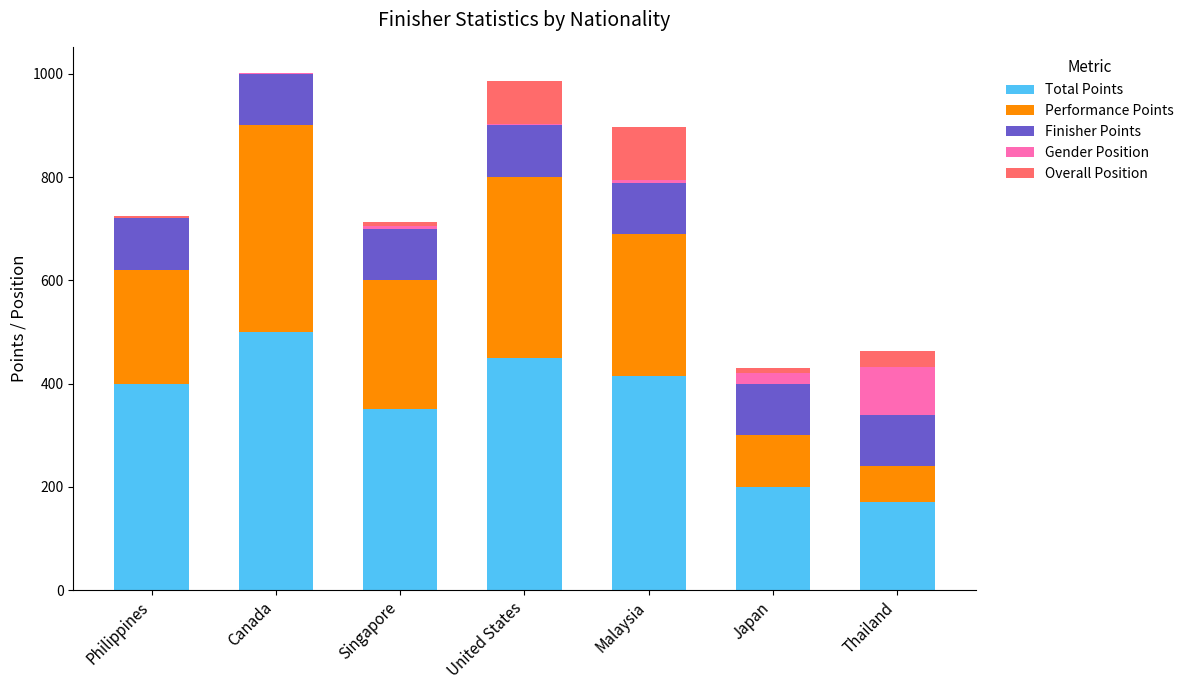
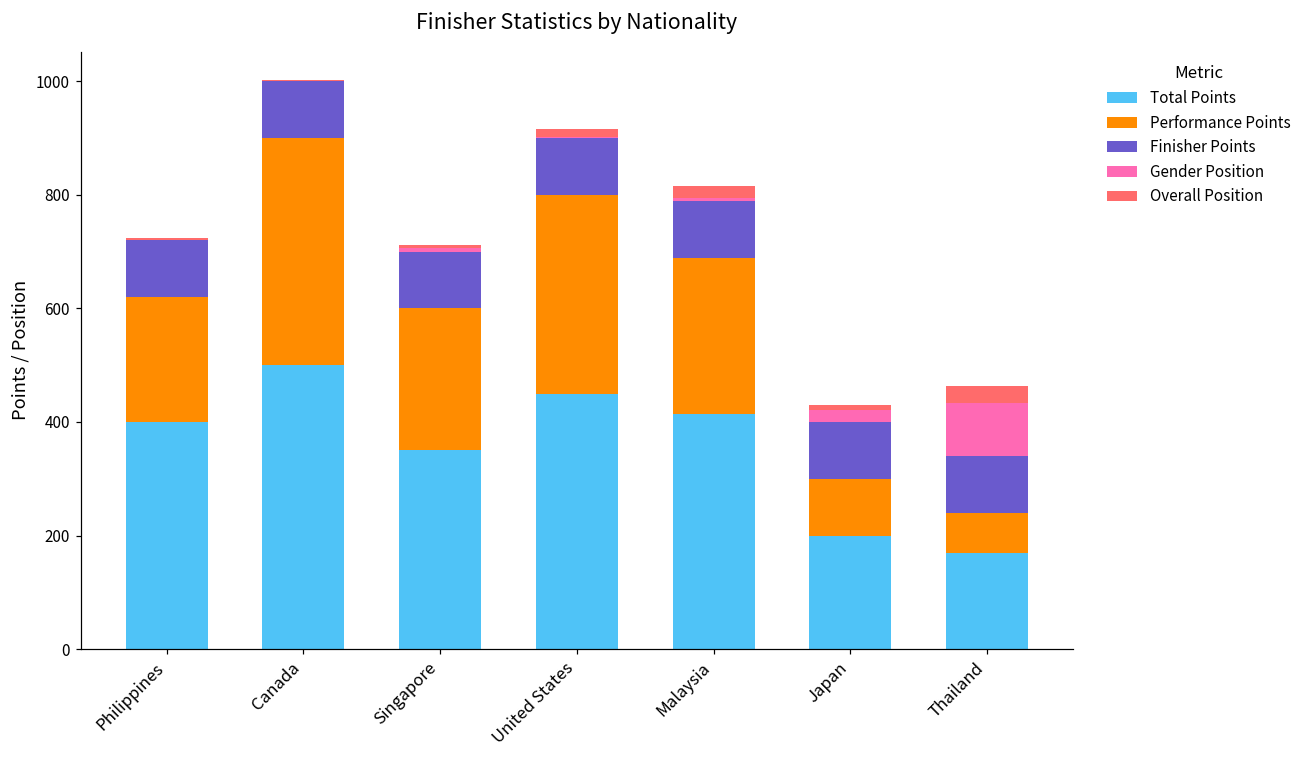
  {
    "Total Points": {
      "Philippines": 400,
      "Canada": 500,
      "Singapore": 350,
      "United States": 450,
      "Malaysia": 410,
      "Japan": 200,
      "Thailand": 170
    },
    "Performance Points": {
      "Philippines": 220,
      "Canada": 400,
      "Singapore": 250,
      "United States": 350,
      "Malaysia": 280,
      "Japan": 100,
      "Thailand": 70
    },
    "Finisher Points": {
      "Philippines": 100,
      "Canada": 100,
      "Singapore": 100,
      "United States": 100,
      "Malaysia": 100,
      "Japan": 100,
      "Thailand": 100
    },
    "Gender Position": {
      "Singapore": 10,
      "Malaysia": 10,
      "Japan": 20,
      "Thailand": 90
    },
    "Overall Position": {
      "Singapore": 10,
-     "United States": 80,
-     "Malaysia": 100,
+     "United States": 10,
+     "Malaysia": 20,
      "Japan": 10,
      "Thailand": 30
    }
  }
